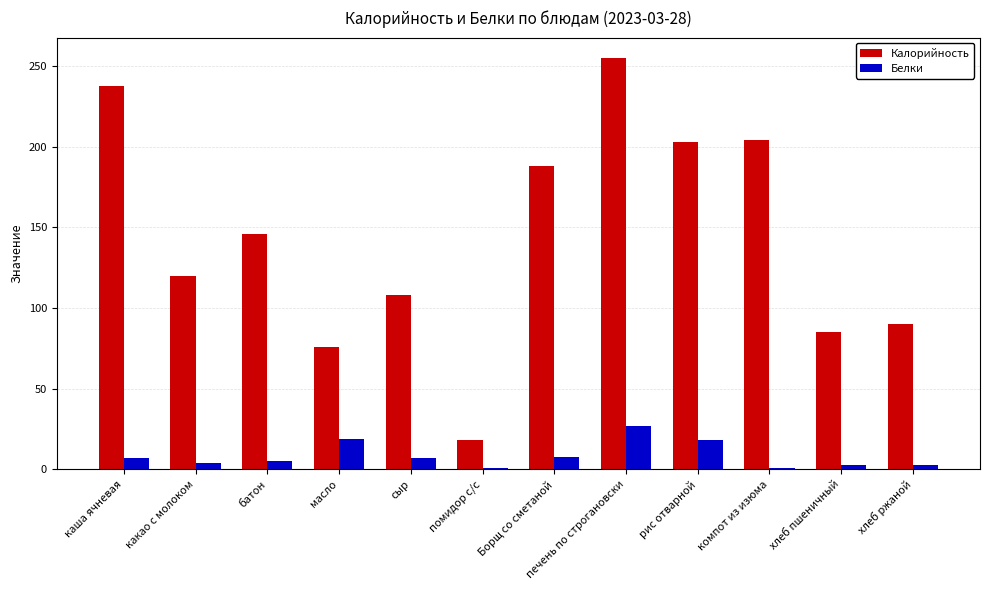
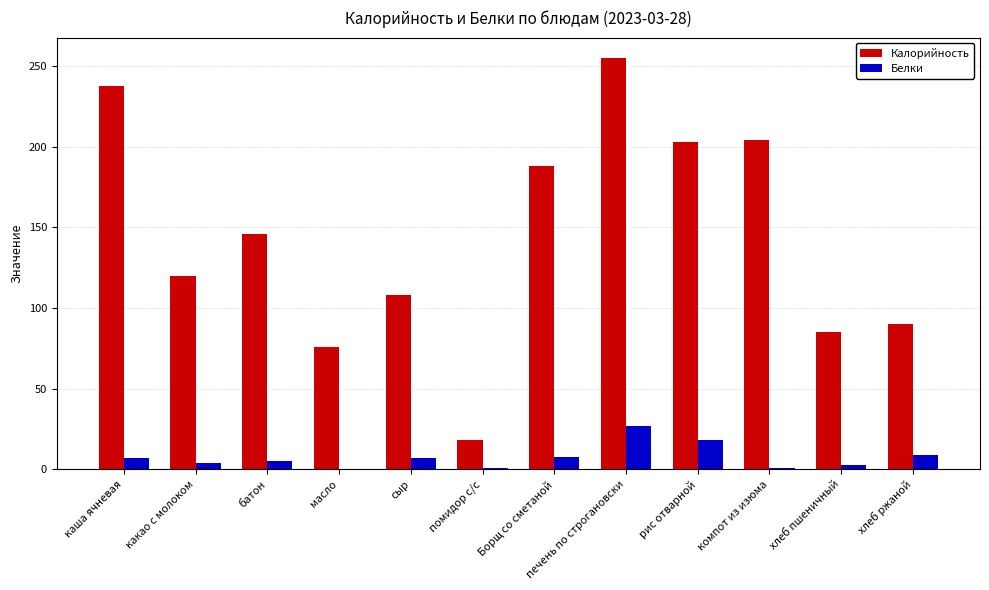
  {
    "Калорийность": {
      "каша ячневая": 238,
      "какао с молоком": 120,
      "батон": 146,
      "масло": 76,
      "сыр": 108,
      "помидор с/с": 18,
      "Борщ со сметаной": 188,
      "печень по строгановски": 255,
      "рис отварной": 203,
      "компот из изюма": 204,
      "хлеб пшеничный": 85,
      "хлеб ржаной": 90
    },
    "Белки": {
      "каша ячневая": 7,
      "какао с молоком": 4,
      "батон": 5,
-     "масло": 19,
+     "масло": 0,
      "сыр": 7,
      "Борщ со сметаной": 8,
      "печень по строгановски": 27,
      "рис отварной": 18,
      "хлеб пшеничный": 3,
-     "хлеб ржаной": 3
+     "хлеб ржаной": 9
    }
  }
